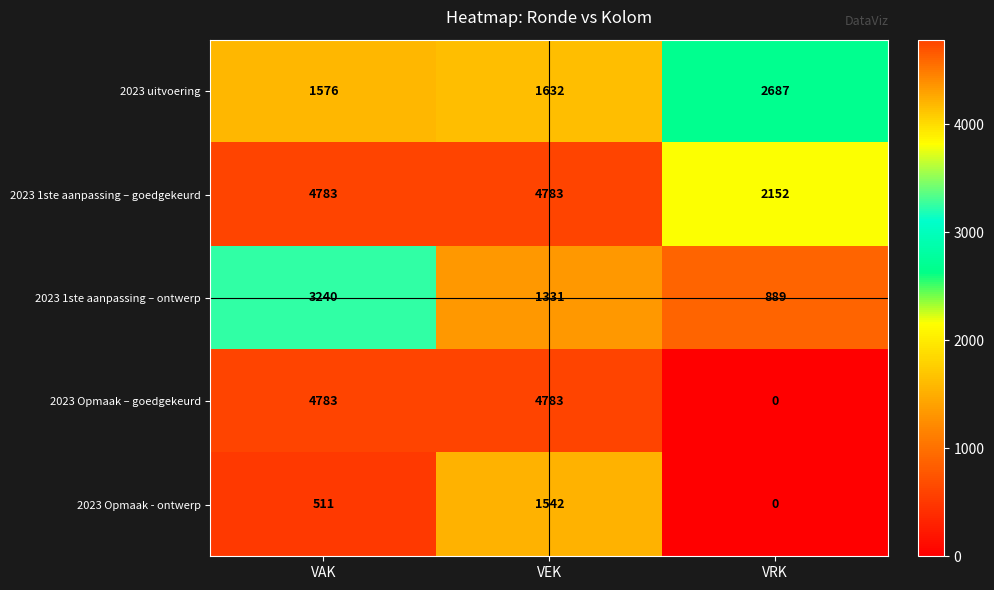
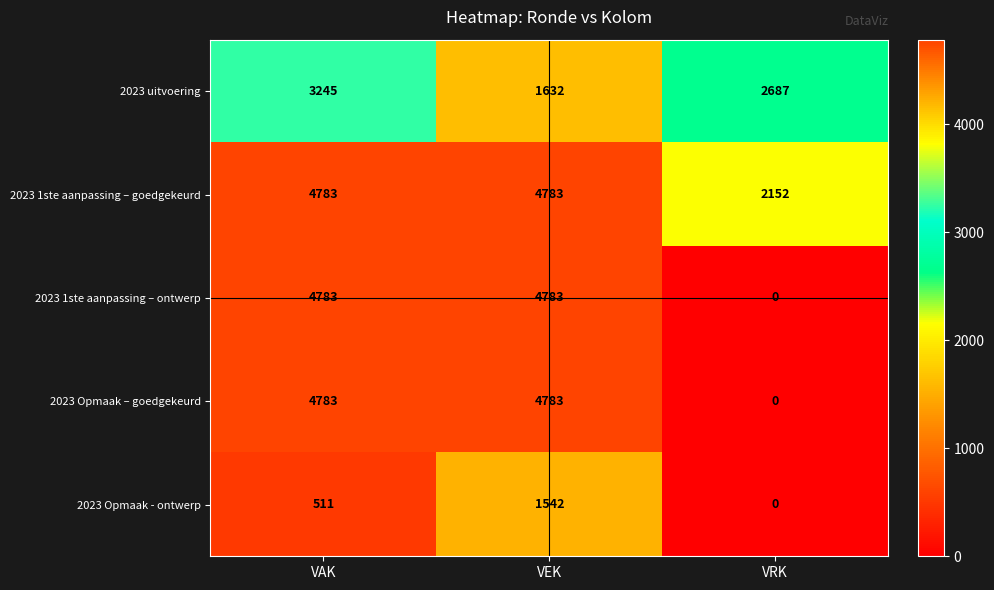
  {
    "2023 uitvoering": {
-     "VAK": 1576,
+     "VAK": 3245,
      "VEK": 1632,
      "VRK": 2687
    },
    "2023 1ste aanpassing – goedgekeurd": {
      "VAK": 4783,
      "VEK": 4783,
      "VRK": 2152
    },
    "2023 1ste aanpassing – ontwerp": {
-     "VAK": 3240,
-     "VEK": 1331,
-     "VRK": 889
+     "VAK": 4783,
+     "VEK": 4783,
+     "VRK": 0
    },
    "2023 Opmaak – goedgekeurd": {
      "VAK": 4783,
      "VEK": 4783,
      "VRK": 0
    },
    "2023 Opmaak - ontwerp": {
      "VAK": 511,
      "VEK": 1542,
      "VRK": 0
    }
  }
